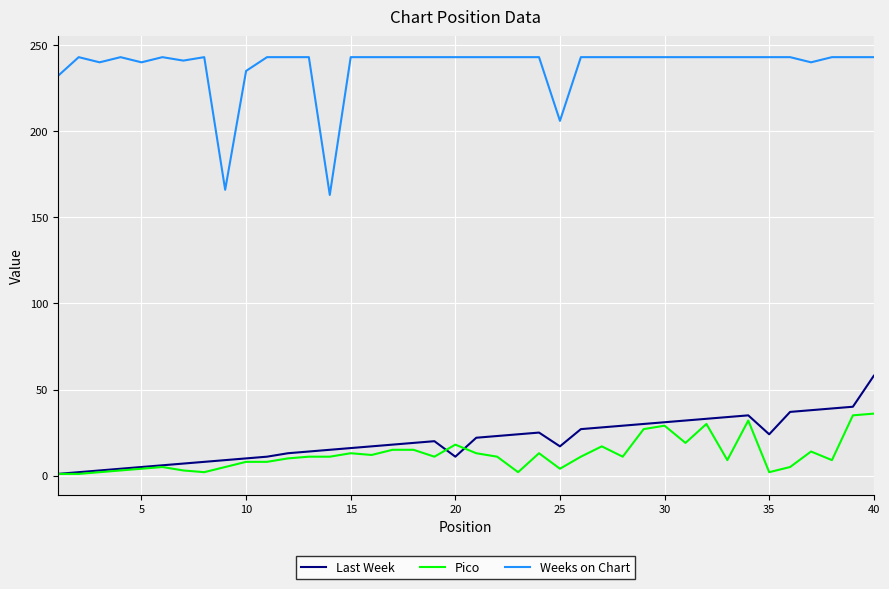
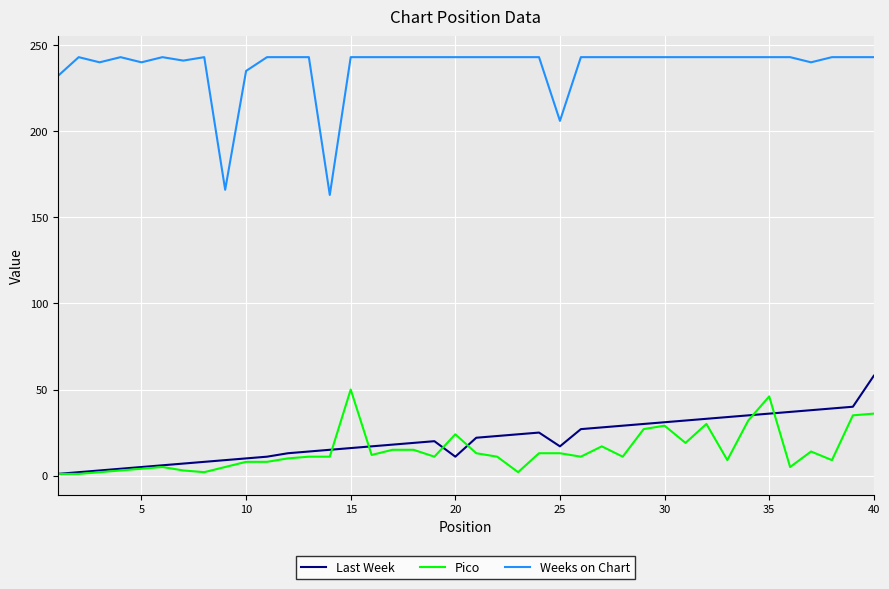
  {
    "Last Week": {
      "10": 10,
      "15": 16,
      "20": 11,
      "25": 17,
      "30": 31,
-     "35": 24,
+     "35": 36,
      "40": 58
    },
    "Pico": {
      "10": 8,
-     "15": 13,
-     "20": 18,
-     "25": 4,
+     "15": 50,
+     "20": 24,
+     "25": 13,
      "30": 29,
-     "35": 2,
+     "35": 46,
      "40": 36
    },
    "Weeks on Chart": {
      "5": 240,
      "10": 235,
      "15": 243,
      "20": 243,
      "25": 206,
      "30": 243,
      "35": 243,
      "40": 243
    }
  }
